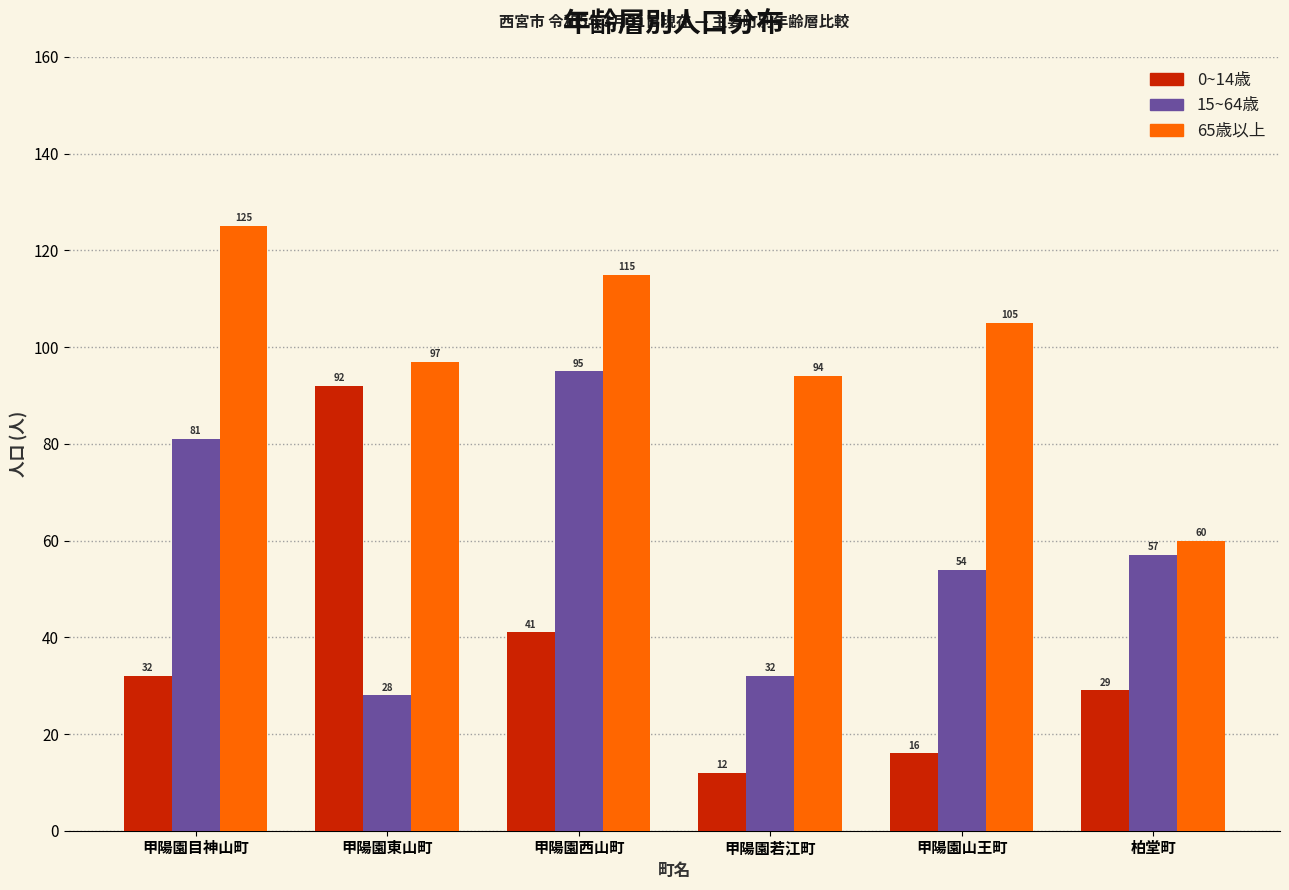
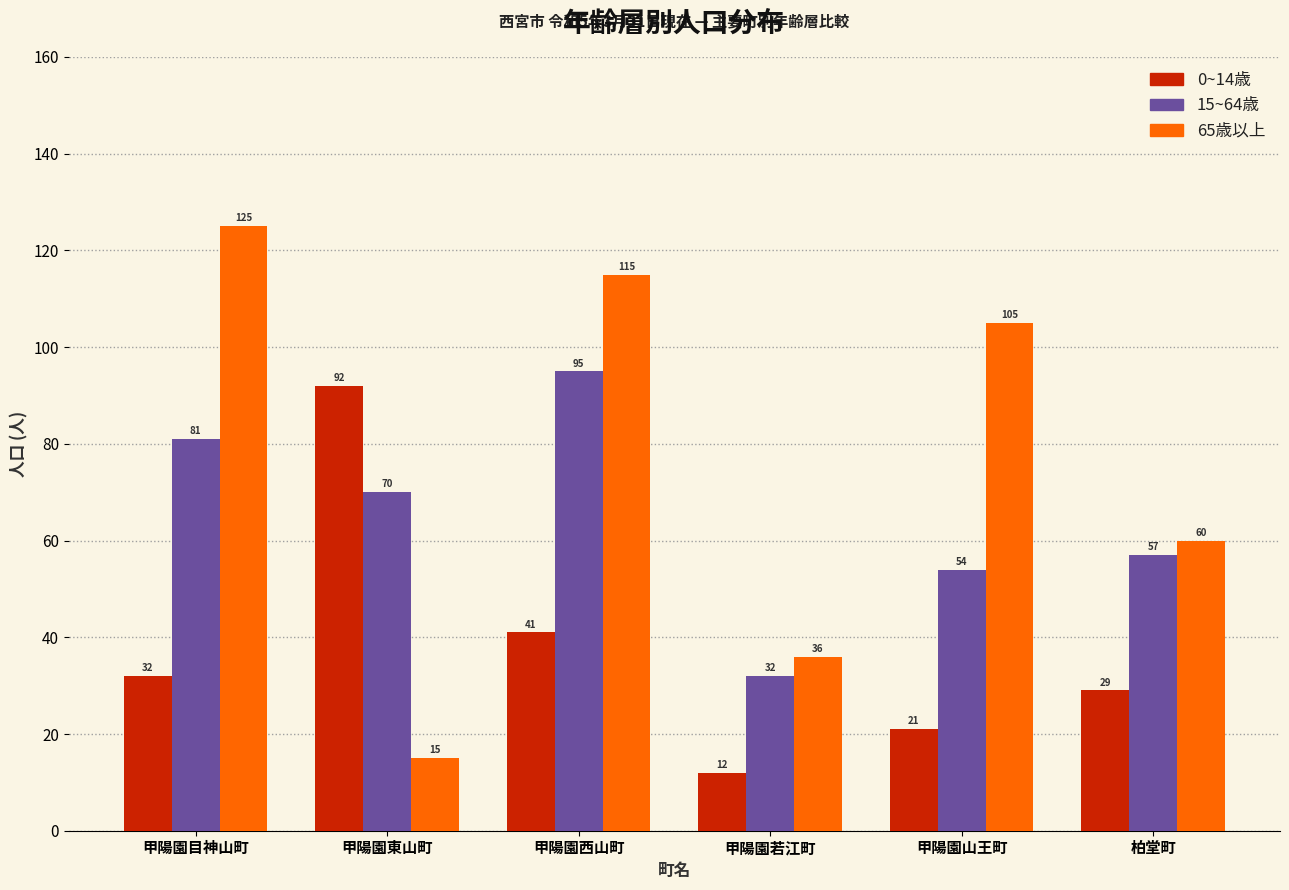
  {
    "0~14歳": {
      "甲陽園目神山町": 32,
      "甲陽園東山町": 92,
      "甲陽園西山町": 41,
      "甲陽園若江町": 12,
-     "甲陽園山王町": 16,
+     "甲陽園山王町": 21,
      "柏堂町": 29
    },
    "15~64歳": {
      "甲陽園目神山町": 81,
-     "甲陽園東山町": 28,
+     "甲陽園東山町": 70,
      "甲陽園西山町": 95,
      "甲陽園若江町": 32,
      "甲陽園山王町": 54,
      "柏堂町": 57
    },
    "65歳以上": {
      "甲陽園目神山町": 125,
-     "甲陽園東山町": 97,
+     "甲陽園東山町": 15,
      "甲陽園西山町": 115,
-     "甲陽園若江町": 94,
+     "甲陽園若江町": 36,
      "甲陽園山王町": 105,
      "柏堂町": 60
    }
  }
